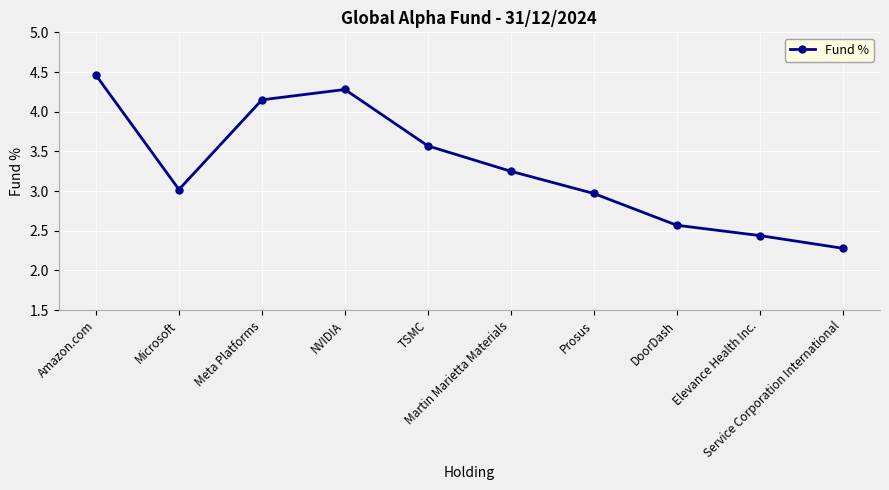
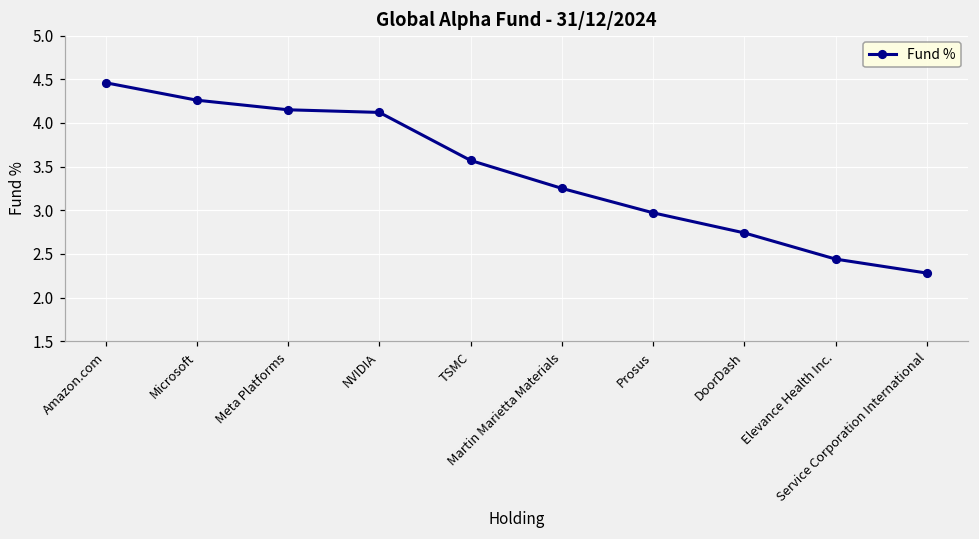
  {
    "Amazon.com": 4.5,
-   "Microsoft": 3.0,
+   "Microsoft": 4.3,
    "Meta Platforms": 4.2,
-   "NVIDIA": 4.3,
+   "NVIDIA": 4.1,
    "TSMC": 3.6,
    "Martin Marietta Materials": 3.3,
    "Prosus": 3.0,
-   "DoorDash": 2.6,
+   "DoorDash": 2.7,
    "Elevance Health Inc.": 2.4,
    "Service Corporation International": 2.3
  }
